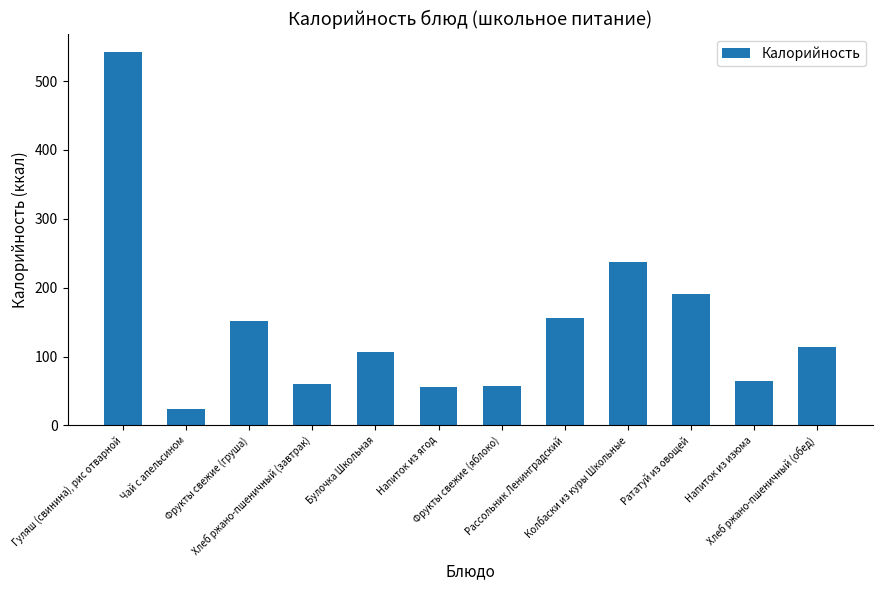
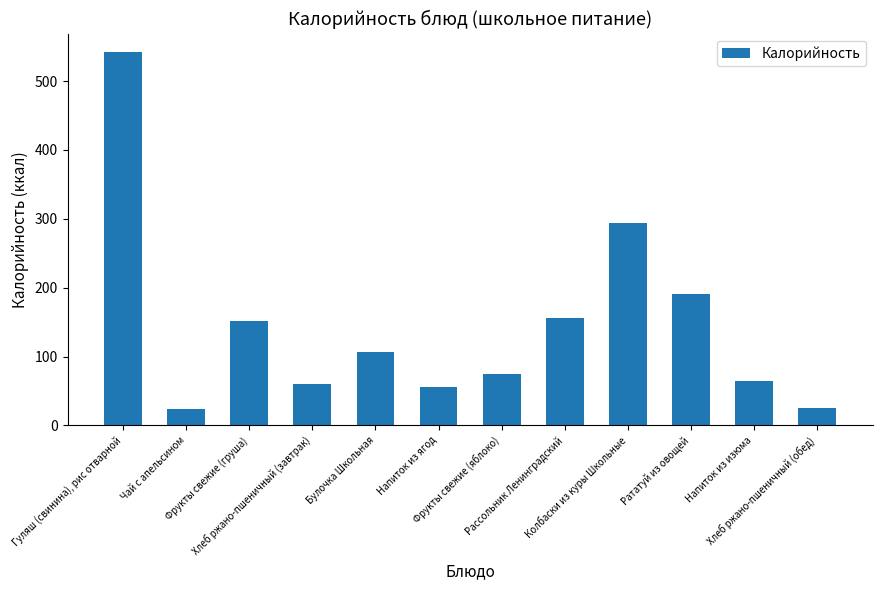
  {
    "Гуляш (свинина), рис отварной": 540,
    "Чай с апельсином": 20,
    "Фрукты свежие (груша)": 150,
    "Хлеб ржано-пшеничный (завтрак)": 60,
    "Булочка Школьная": 110,
    "Напиток из ягод": 60,
-   "Фрукты свежие (яблоко)": 60,
+   "Фрукты свежие (яблоко)": 80,
    "Рассольник Ленинградский": 160,
-   "Колбаски из куры Школьные": 240,
+   "Колбаски из куры Школьные": 290,
    "Рататуй из овощей": 190,
    "Напиток из изюма": 60,
-   "Хлеб ржано-пшеничный (обед)": 110
+   "Хлеб ржано-пшеничный (обед)": 20
  }
